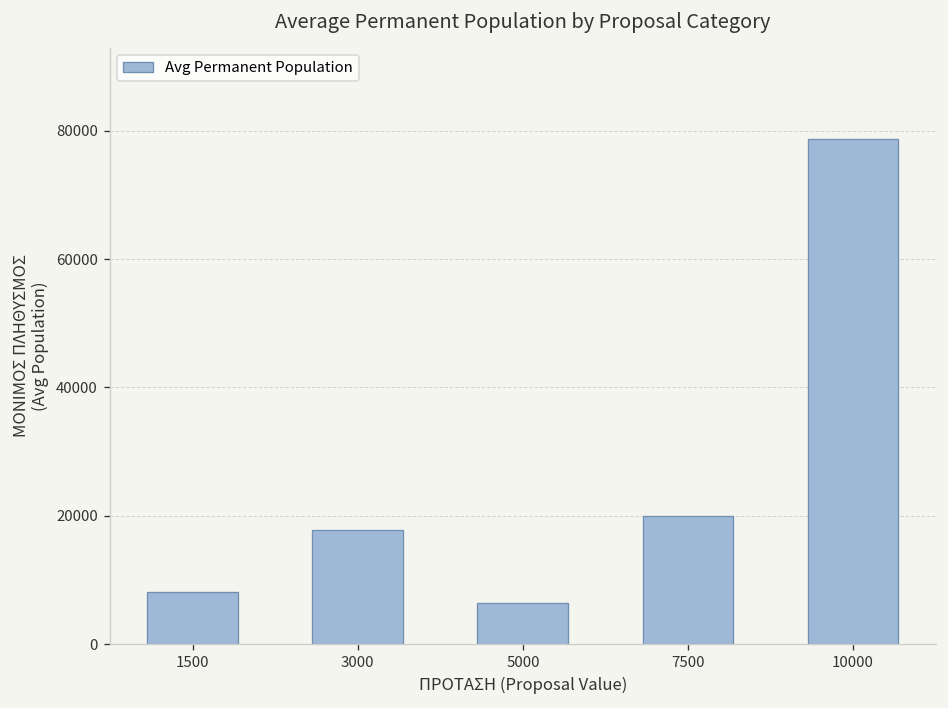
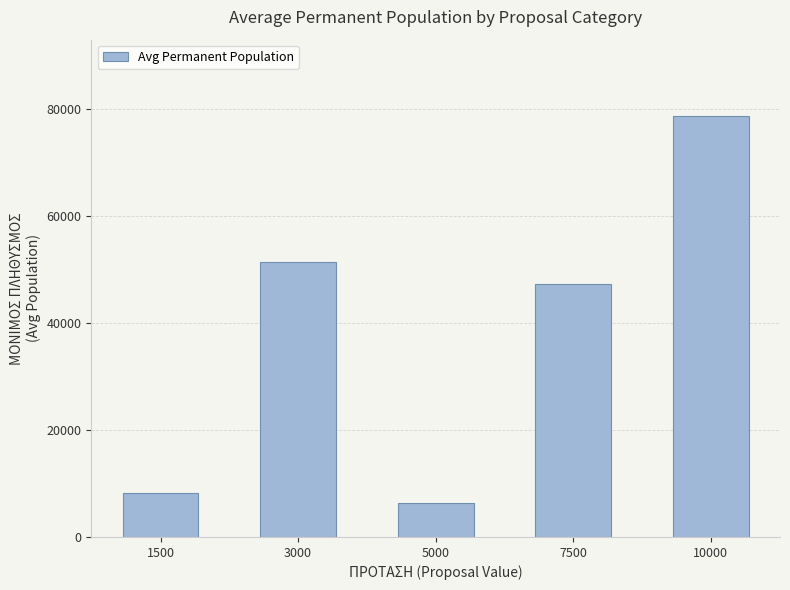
  {
    "1500": 8000,
-   "3000": 18000,
+   "3000": 51000,
    "5000": 6000,
-   "7500": 20000,
+   "7500": 47000,
    "10000": 79000
  }
